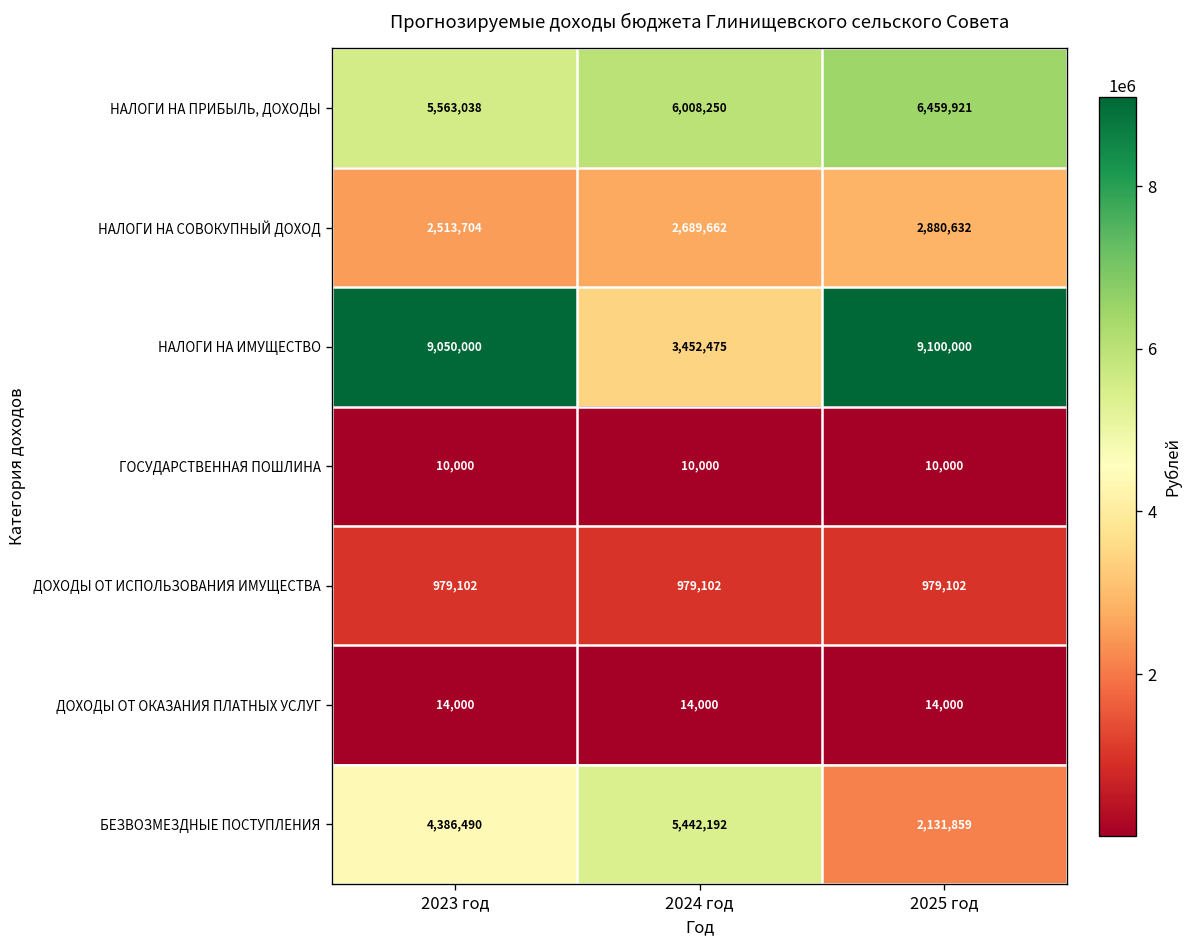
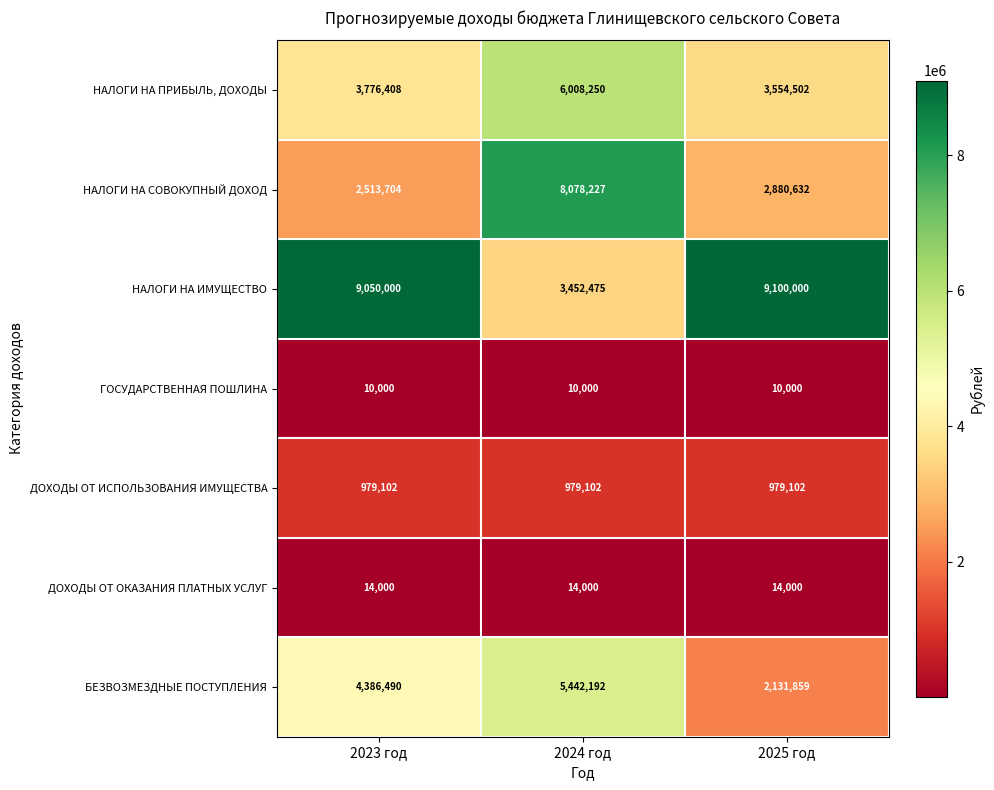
  {
    "НАЛОГИ НА ПРИБЫЛЬ, ДОХОДЫ": {
-     "2023 год": "5,563,038",
+     "2023 год": "3,776,408",
      "2024 год": "6,008,250",
-     "2025 год": "6,459,921"
+     "2025 год": "3,554,502"
    },
    "НАЛОГИ НА СОВОКУПНЫЙ ДОХОД": {
      "2023 год": "2,513,704",
-     "2024 год": "2,689,662",
+     "2024 год": "8,078,227",
      "2025 год": "2,880,632"
    },
    "НАЛОГИ НА ИМУЩЕСТВО": {
      "2023 год": "9,050,000",
      "2024 год": "3,452,475",
      "2025 год": "9,100,000"
    },
    "ГОСУДАРСТВЕННАЯ ПОШЛИНА": {
      "2023 год": "10,000",
      "2024 год": "10,000",
      "2025 год": "10,000"
    },
    "ДОХОДЫ ОТ ИСПОЛЬЗОВАНИЯ ИМУЩЕСТВА": {
      "2023 год": "979,102",
      "2024 год": "979,102",
      "2025 год": "979,102"
    },
    "ДОХОДЫ ОТ ОКАЗАНИЯ ПЛАТНЫХ УСЛУГ": {
      "2023 год": "14,000",
      "2024 год": "14,000",
      "2025 год": "14,000"
    },
    "БЕЗВОЗМЕЗДНЫЕ ПОСТУПЛЕНИЯ": {
      "2023 год": "4,386,490",
      "2024 год": "5,442,192",
      "2025 год": "2,131,859"
    }
  }
